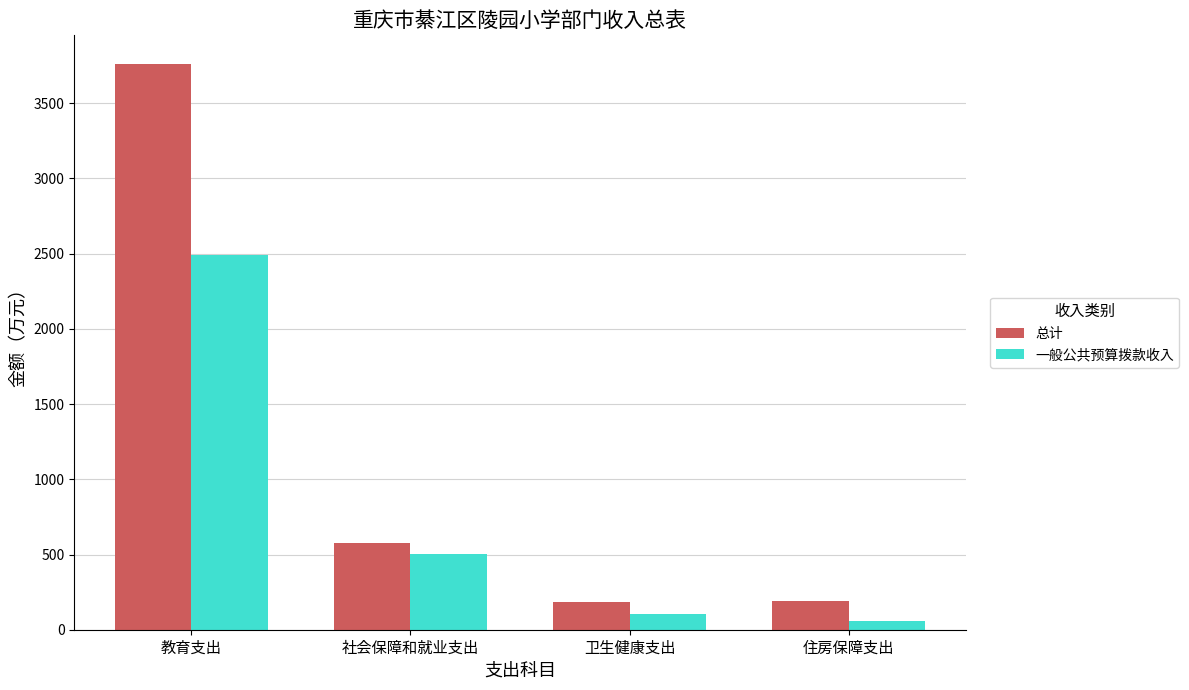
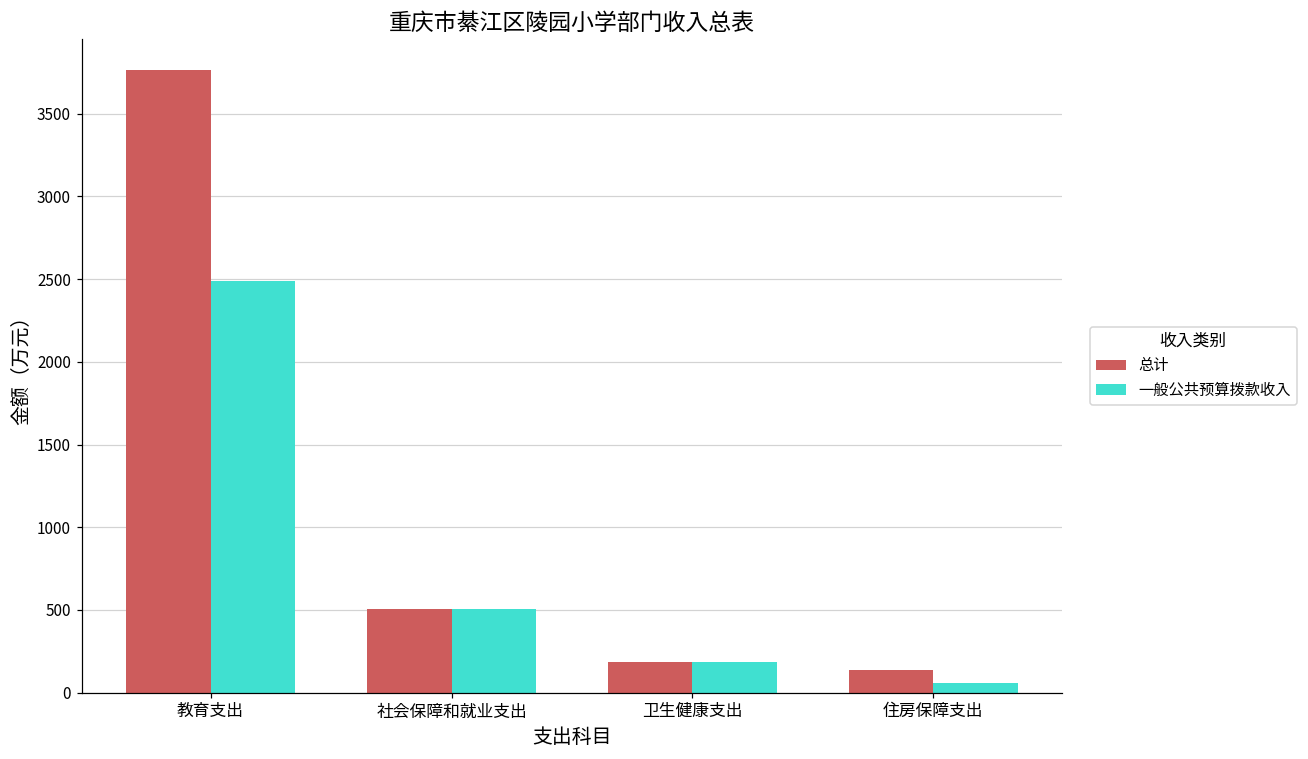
  {
    "总计": {
      "教育支出": 3760,
-     "社会保障和就业支出": 580,
+     "社会保障和就业支出": 500,
      "卫生健康支出": 180,
-     "住房保障支出": 190
+     "住房保障支出": 140
    },
    "一般公共预算拨款收入": {
      "教育支出": 2490,
      "社会保障和就业支出": 500,
-     "卫生健康支出": 110,
+     "卫生健康支出": 180,
      "住房保障支出": 60
    }
  }
